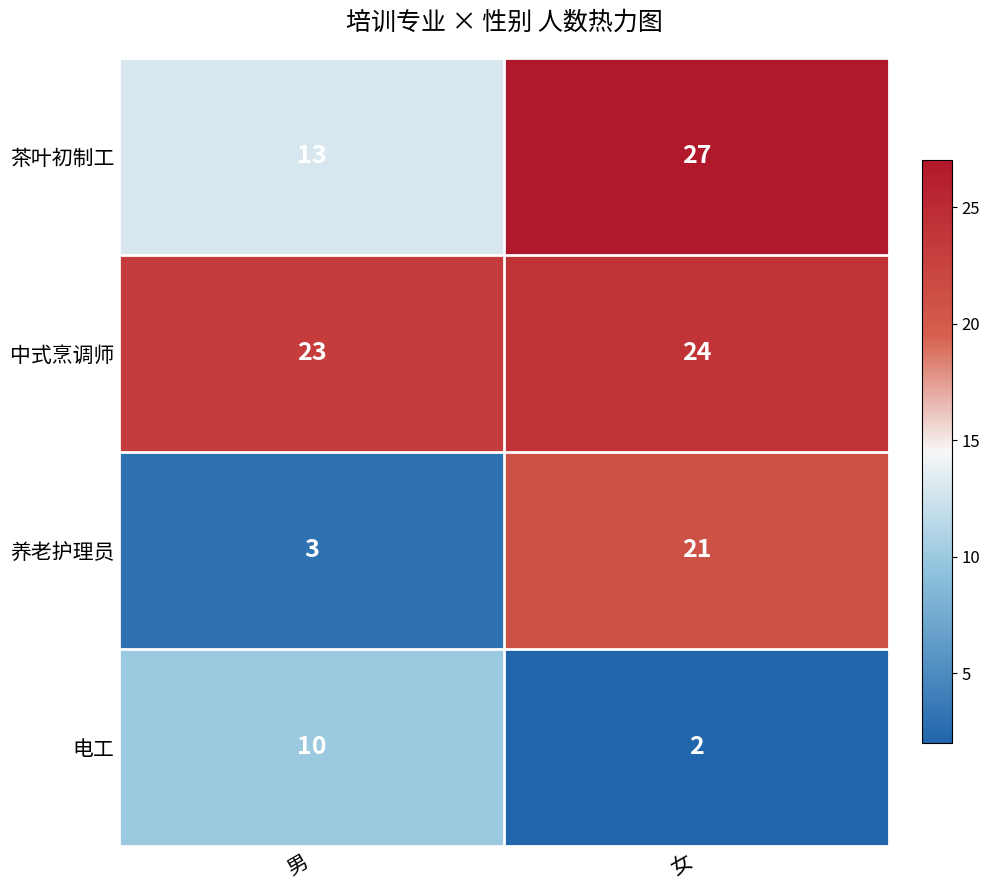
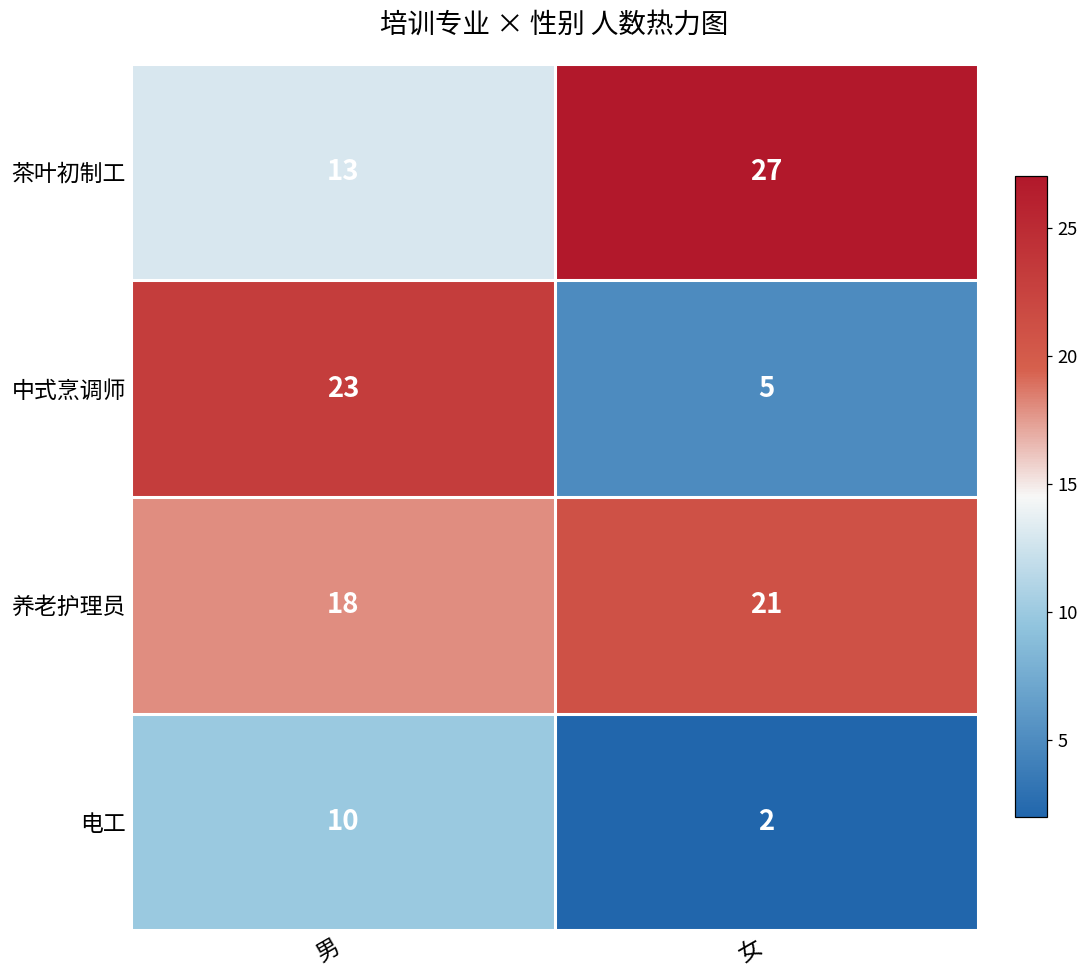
  {
    "茶叶初制工": {
      "女": 27
    },
    "中式烹调师": {
      "男": 23,
-     "女": 24
+     "女": 5
    },
    "养老护理员": {
-     "男": 3,
+     "男": 18,
      "女": 21
    },
    "电工": {
      "男": 10,
      "女": 2
    }
  }
